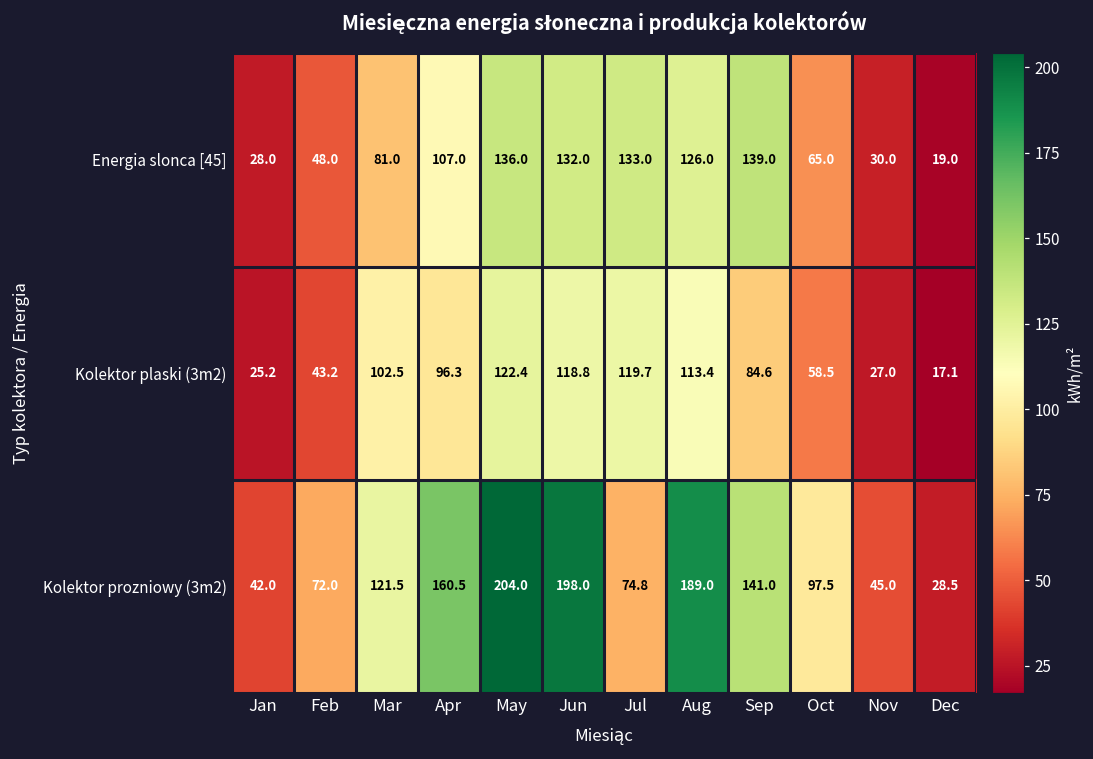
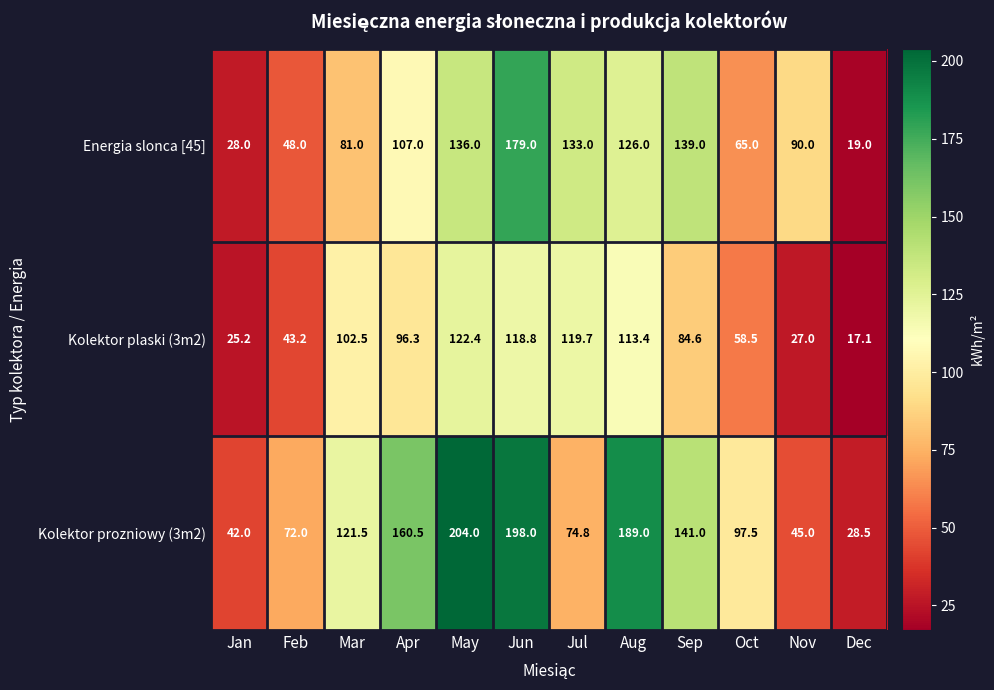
  {
    "Energia slonca [45]": {
      "Jan": 28.0,
      "Feb": 48.0,
      "Mar": 81.0,
      "Apr": 107.0,
      "May": 136.0,
-     "Jun": 132.0,
+     "Jun": 179.0,
      "Jul": 133.0,
      "Aug": 126.0,
      "Sep": 139.0,
      "Oct": 65.0,
-     "Nov": 30.0,
+     "Nov": 90.0,
      "Dec": 19.0
    },
    "Kolektor plaski (3m2)": {
      "Jan": 25.2,
      "Feb": 43.2,
      "Mar": 102.5,
      "Apr": 96.3,
      "May": 122.4,
      "Jun": 118.8,
      "Jul": 119.7,
      "Aug": 113.4,
      "Sep": 84.6,
      "Oct": 58.5,
      "Nov": 27.0,
      "Dec": 17.1
    },
    "Kolektor prozniowy (3m2)": {
      "Jan": 42.0,
      "Feb": 72.0,
      "Mar": 121.5,
      "Apr": 160.5,
      "May": 204.0,
      "Jun": 198.0,
      "Jul": 74.8,
      "Aug": 189.0,
      "Sep": 141.0,
      "Oct": 97.5,
      "Nov": 45.0,
      "Dec": 28.5
    }
  }
